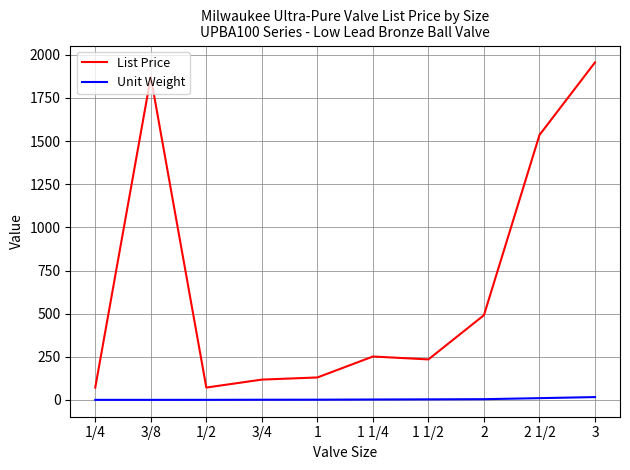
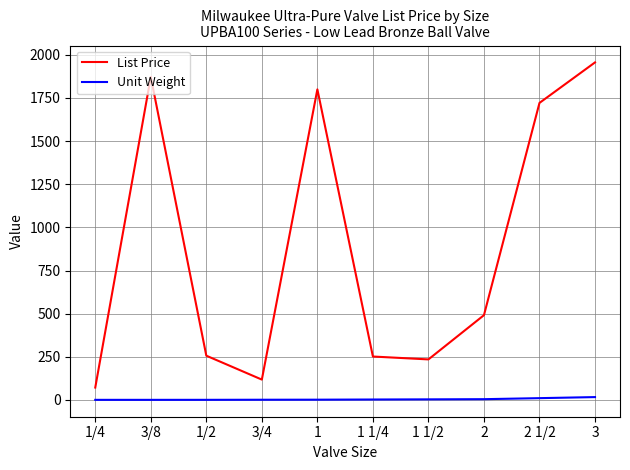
  {
    "List Price": {
      "1/4": 70,
-     "1/2": 70,
+     "1/2": 260,
      "3/4": 120,
-     "1": 130,
+     "1": 1800,
      "1 1/4": 250,
      "1 1/2": 230,
      "2": 490,
-     "2 1/2": 1540,
+     "2 1/2": 1720,
      "3": 1960
    },
    "Unit Weight": {
      "1/4": 0,
      "3/8": 0,
      "1/2": 0,
      "3/4": 0,
      "1": 0,
      "1 1/4": 0,
      "1 1/2": 0,
      "2": 0,
      "2 1/2": 10,
      "3": 20
    }
  }
